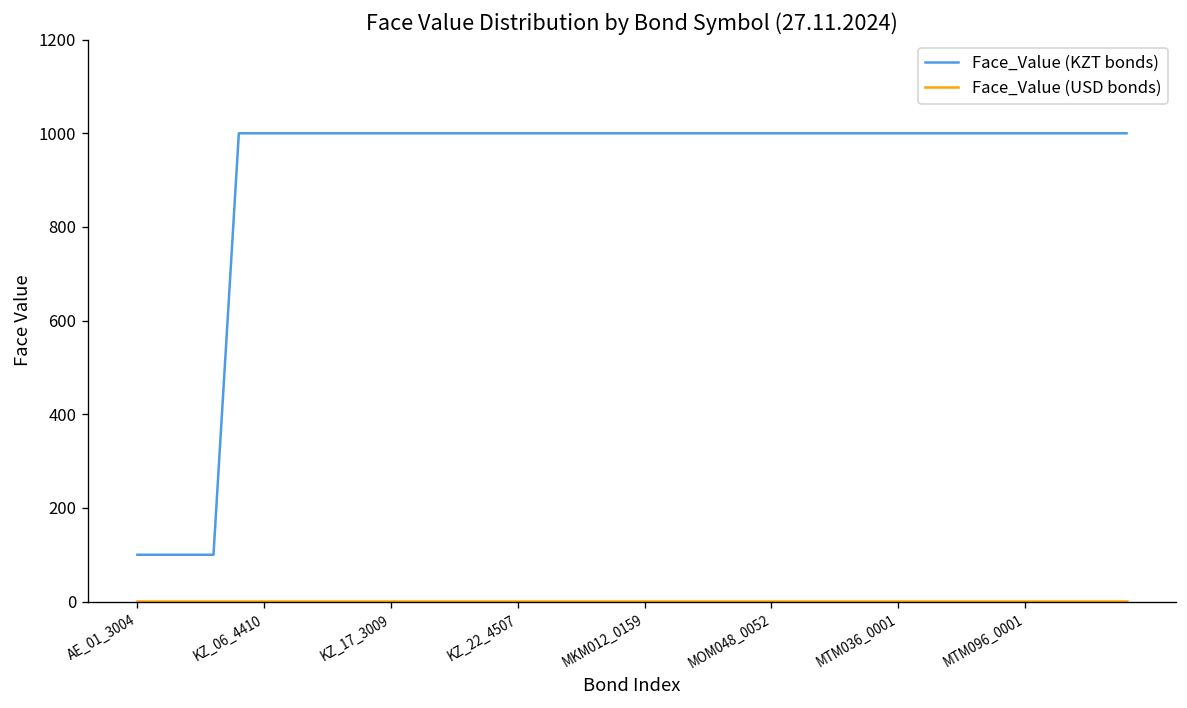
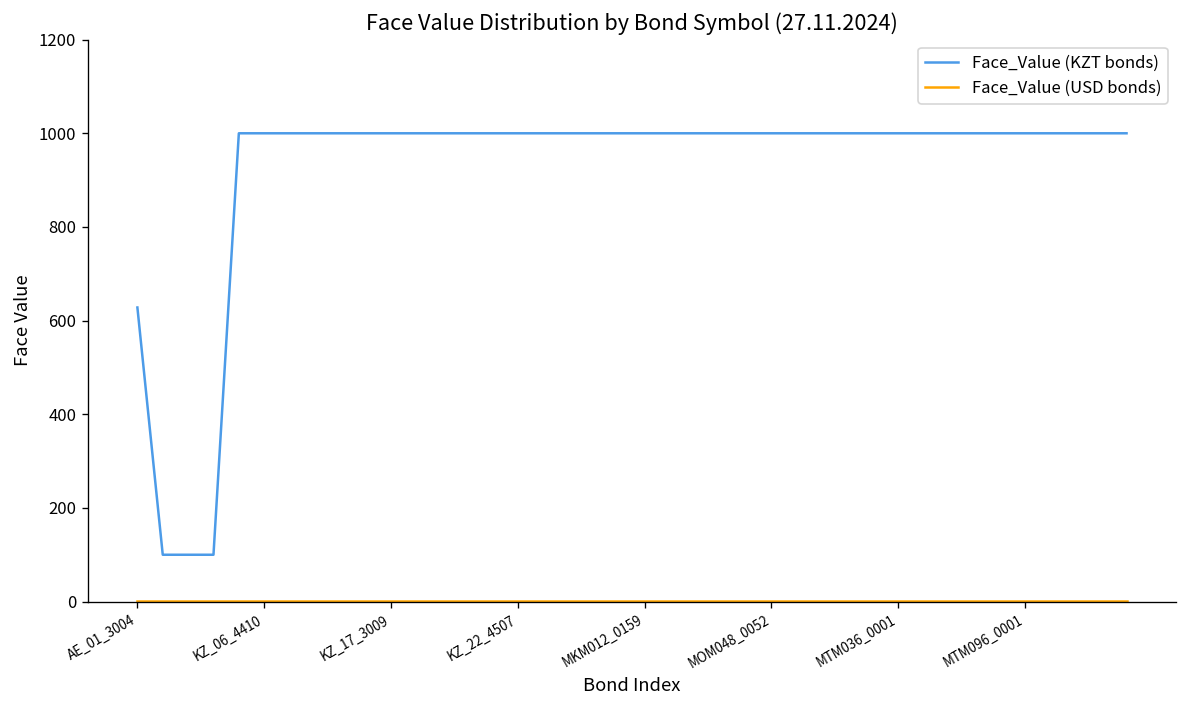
  {
    "Face_Value (KZT bonds)": {
-     "AE_01_3004": 100,
+     "AE_01_3004": 630,
      "KZ_06_4410": 1000,
      "KZ_17_3009": 1000,
      "KZ_22_4507": 1000,
      "MKM012_0159": 1000,
      "MOM048_0052": 1000,
      "MTM036_0001": 1000,
      "MTM096_0001": 1000
    },
    "Face_Value (USD bonds)": {
      "AE_01_3004": 0,
      "KZ_06_4410": 0,
      "KZ_17_3009": 0,
      "KZ_22_4507": 0,
      "MKM012_0159": 0,
      "MOM048_0052": 0,
      "MTM036_0001": 0,
      "MTM096_0001": 0
    }
  }
